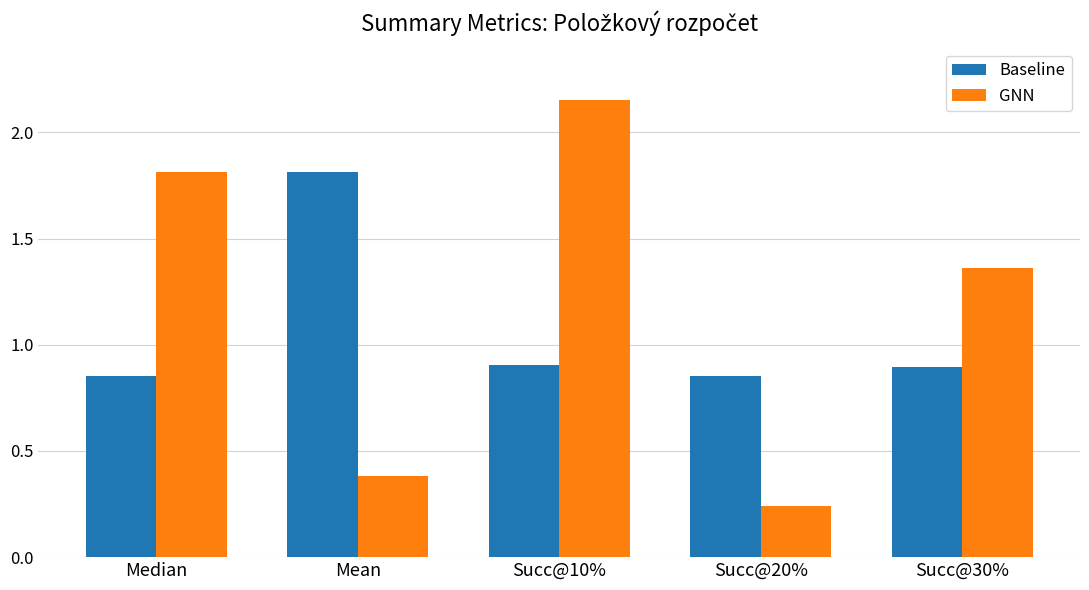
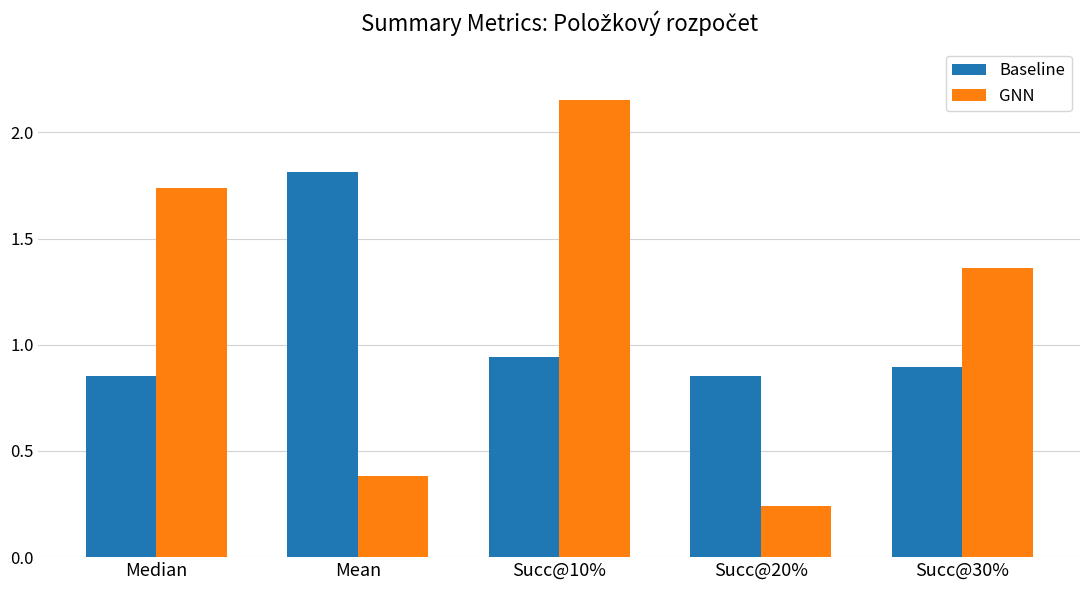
  {
    "Baseline": {
      "Median": 0.85,
      "Mean": 1.81,
-     "Succ@10%": 0.90,
+     "Succ@10%": 0.94,
      "Succ@20%": 0.85,
      "Succ@30%": 0.89
    },
    "GNN": {
-     "Median": 1.81,
+     "Median": 1.74,
      "Mean": 0.38,
      "Succ@10%": 2.15,
      "Succ@20%": 0.24,
      "Succ@30%": 1.36
    }
  }
